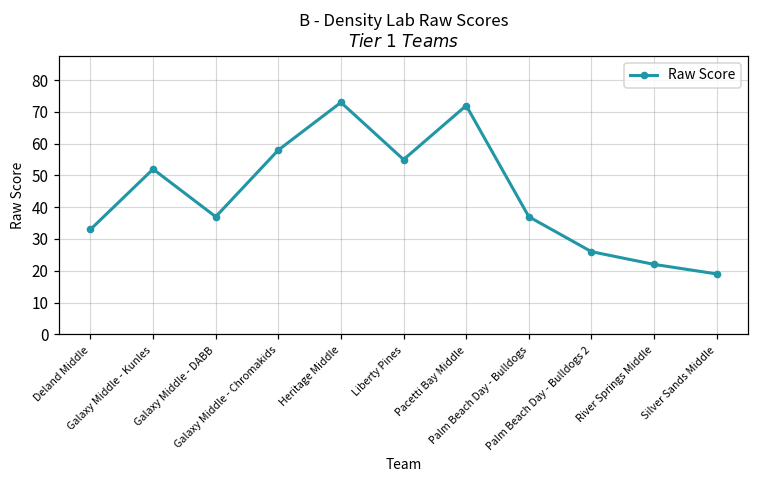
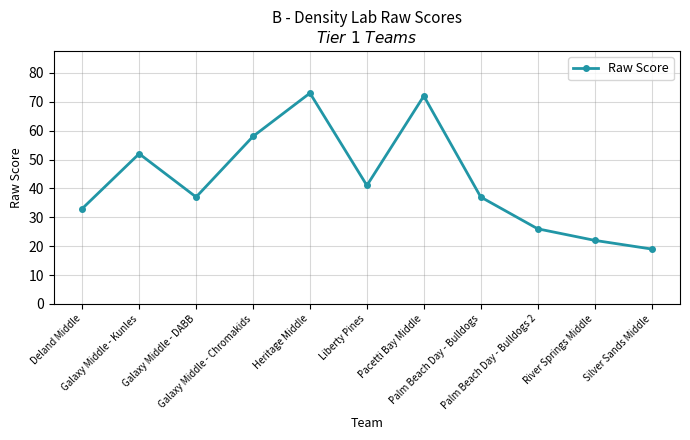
  {
    "Deland Middle": 33,
    "Galaxy Middle - Kunles": 52,
    "Galaxy Middle - DABB": 37,
    "Galaxy Middle - Chromakids": 58,
    "Heritage Middle": 73,
-   "Liberty Pines": 55,
+   "Liberty Pines": 41,
    "Pacetti Bay Middle": 72,
    "Palm Beach Day - Bulldogs": 37,
    "Palm Beach Day - Bulldogs 2": 26,
    "River Springs Middle": 22,
    "Silver Sands Middle": 19
  }
